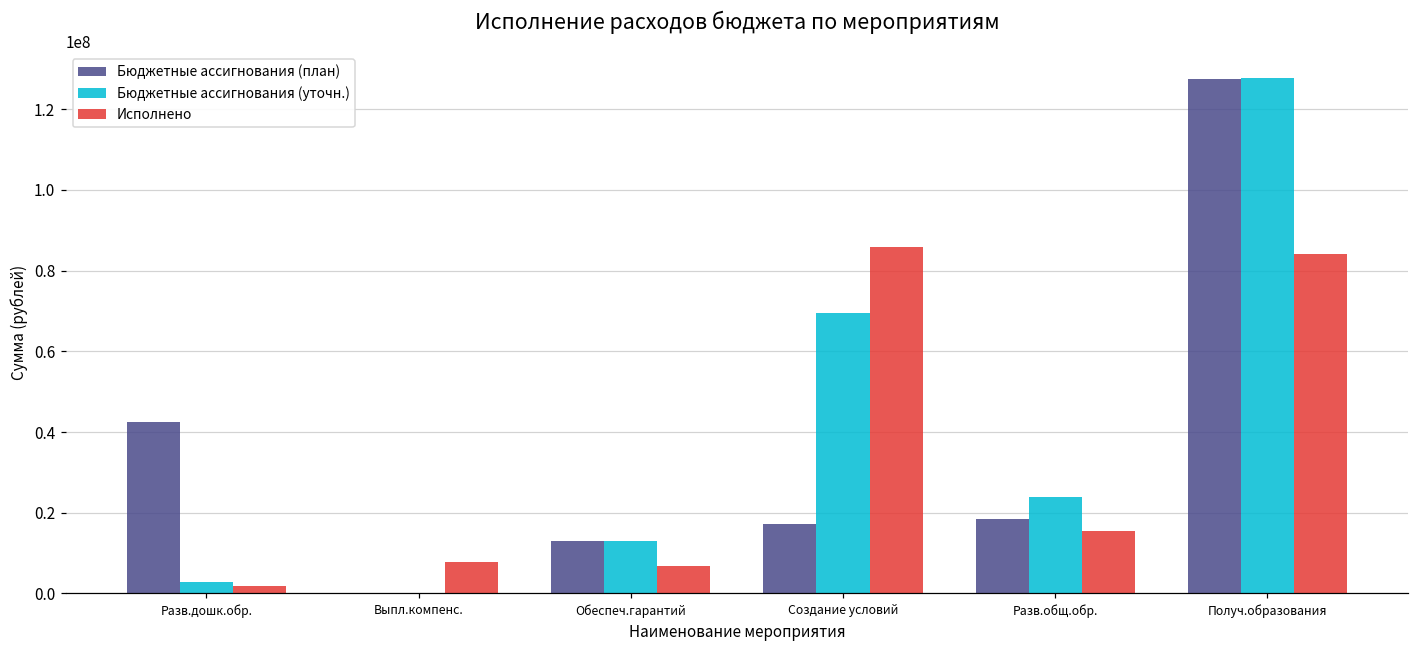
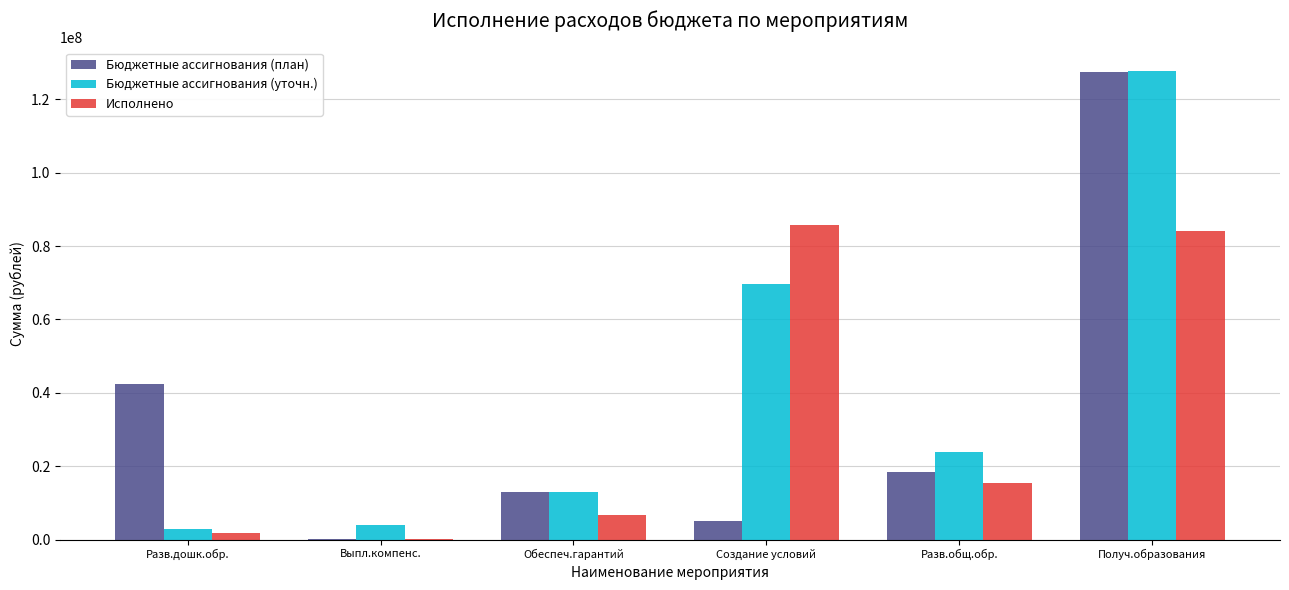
  {
    "Бюджетные ассигнования (план)": {
      "Разв.дошк.обр.": 42000000,
      "Обеспеч.гарантий": 13000000,
-     "Создание условий": 17000000,
+     "Создание условий": 5000000,
      "Разв.общ.обр.": 18000000,
      "Получ.образования": 127000000
    },
    "Бюджетные ассигнования (уточн.)": {
      "Разв.дошк.обр.": 3000000,
-     "Выпл.компенс.": 0,
+     "Выпл.компенс.": 4000000,
      "Обеспеч.гарантий": 13000000,
      "Создание условий": 70000000,
      "Разв.общ.обр.": 24000000,
      "Получ.образования": 128000000
    },
    "Исполнено": {
      "Разв.дошк.обр.": 2000000,
-     "Выпл.компенс.": 8000000,
+     "Выпл.компенс.": 0,
      "Обеспеч.гарантий": 7000000,
      "Создание условий": 86000000,
      "Разв.общ.обр.": 15000000,
      "Получ.образования": 84000000
    }
  }
